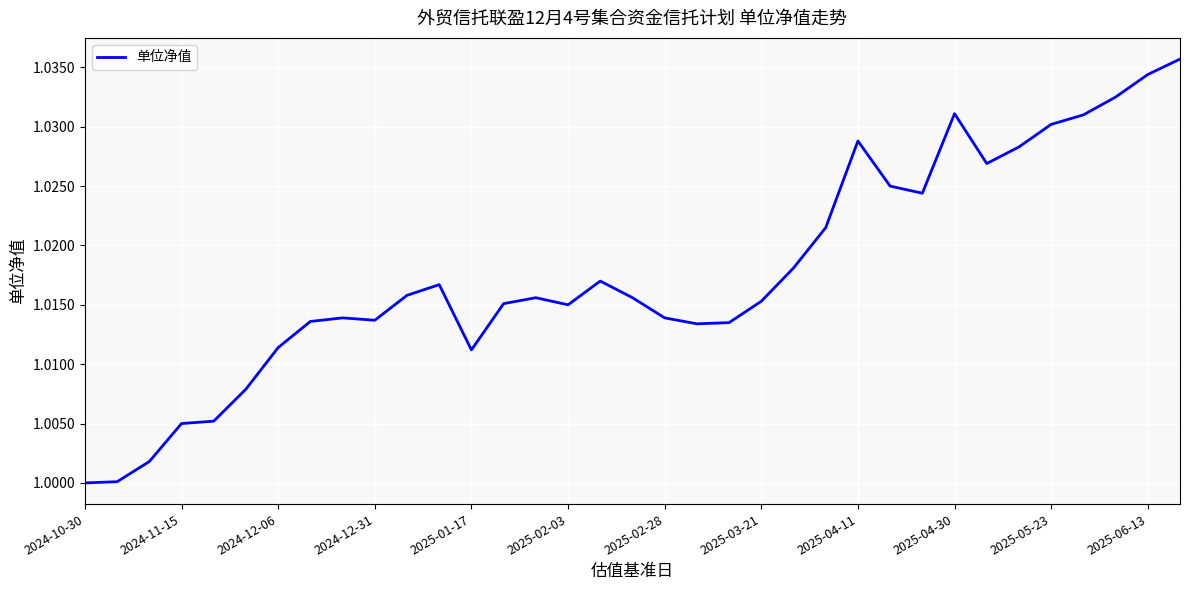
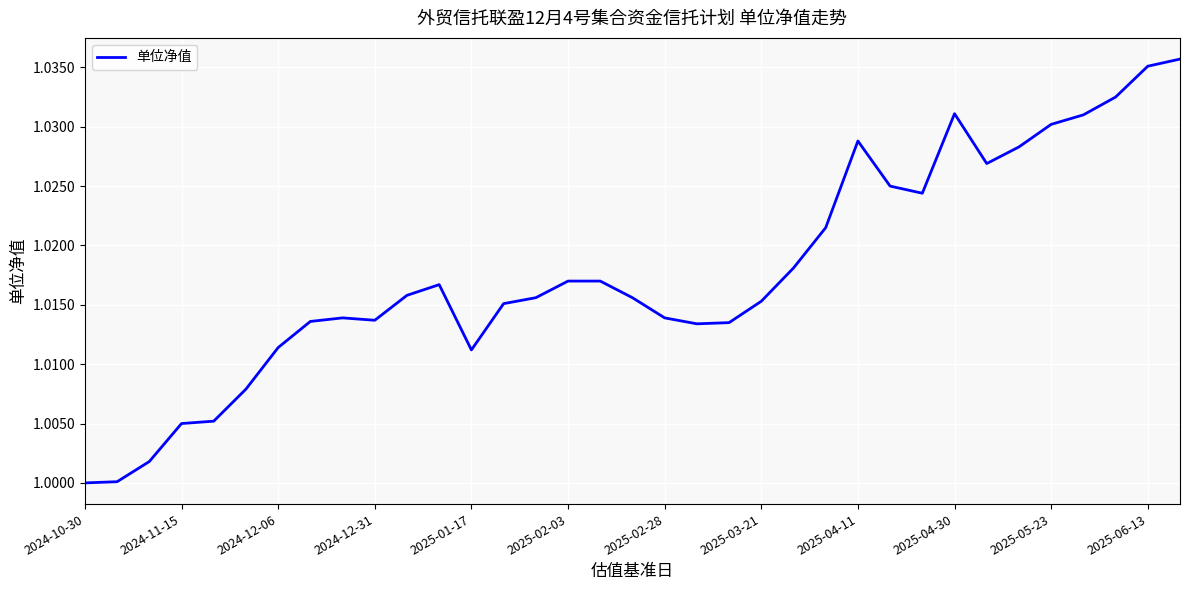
  {
    "2024-10-30": 1.0000,
    "2024-11-15": 1.0050,
    "2024-12-06": 1.0114,
    "2024-12-31": 1.0137,
    "2025-01-17": 1.0112,
-   "2025-02-03": 1.015,
+   "2025-02-03": 1.017,
    "2025-02-28": 1.0139,
    "2025-03-21": 1.0153,
    "2025-04-11": 1.0288,
    "2025-04-30": 1.0311,
    "2025-05-23": 1.0302,
-   "2025-06-13": 1.0344
+   "2025-06-13": 1.0351
  }
